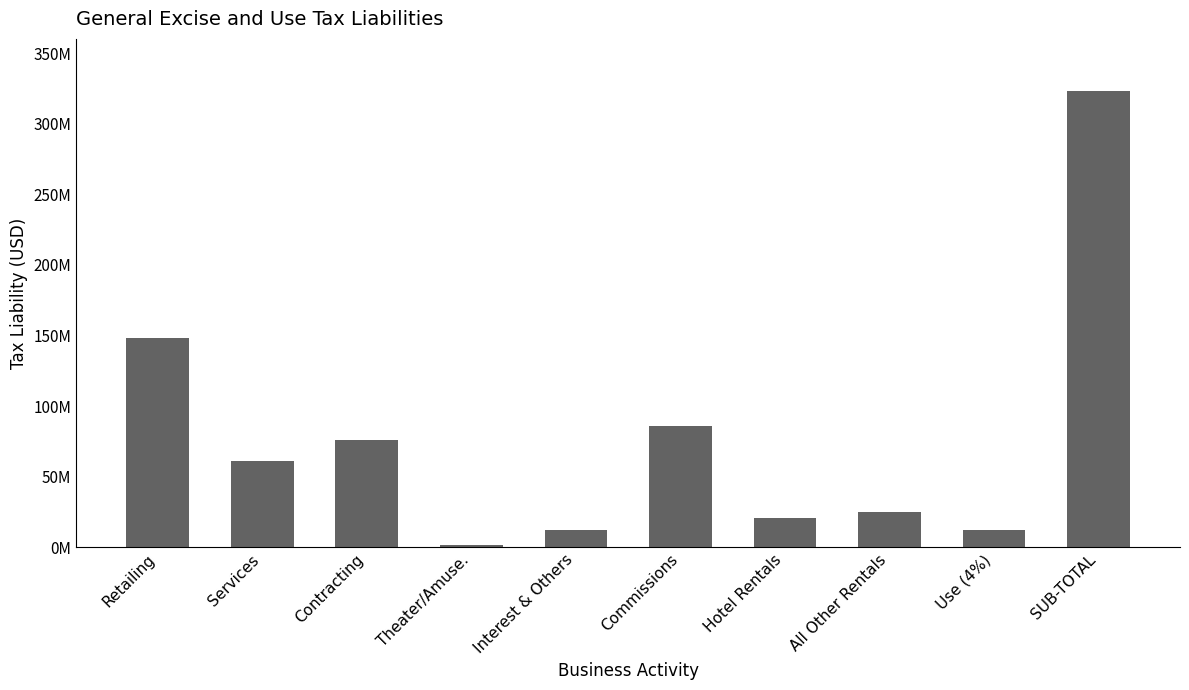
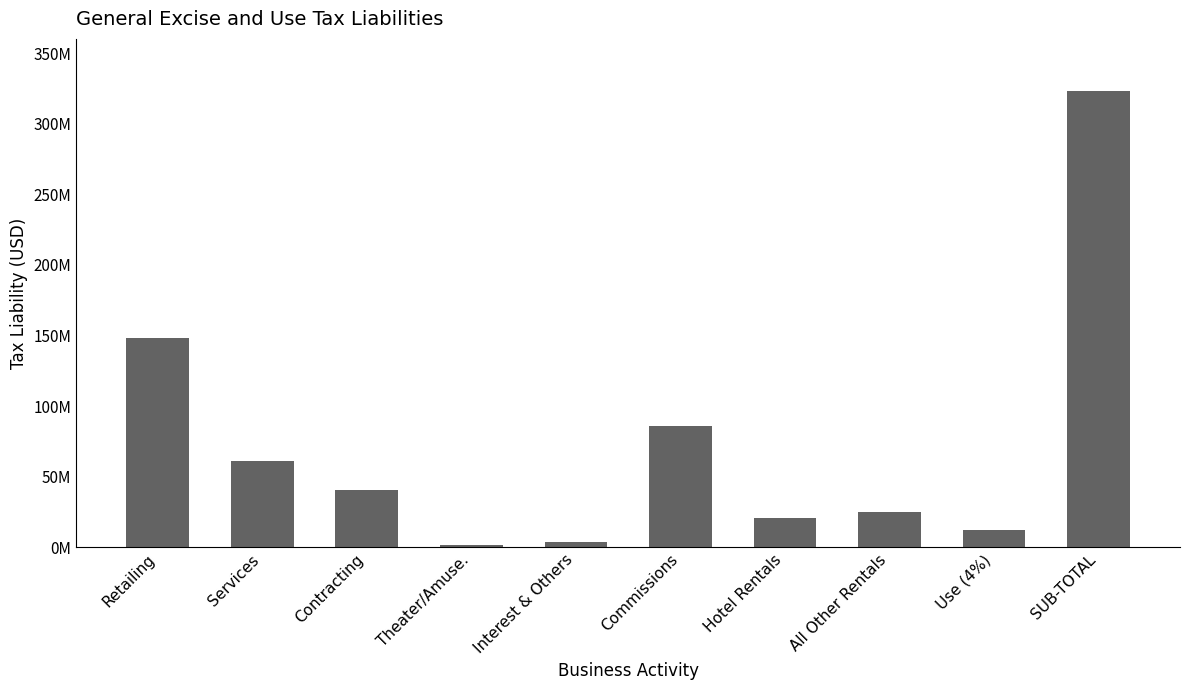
  {
    "Retailing": 148000000,
    "Services": 61000000,
-   "Contracting": 76000000,
-   "Interest & Others": 13000000,
+   "Contracting": 41000000,
+   "Interest & Others": 3000000,
    "Commissions": 86000000,
    "Hotel Rentals": 21000000,
    "All Other Rentals": 25000000,
    "Use (4%)": 12000000,
    "SUB-TOTAL": 323000000
  }
